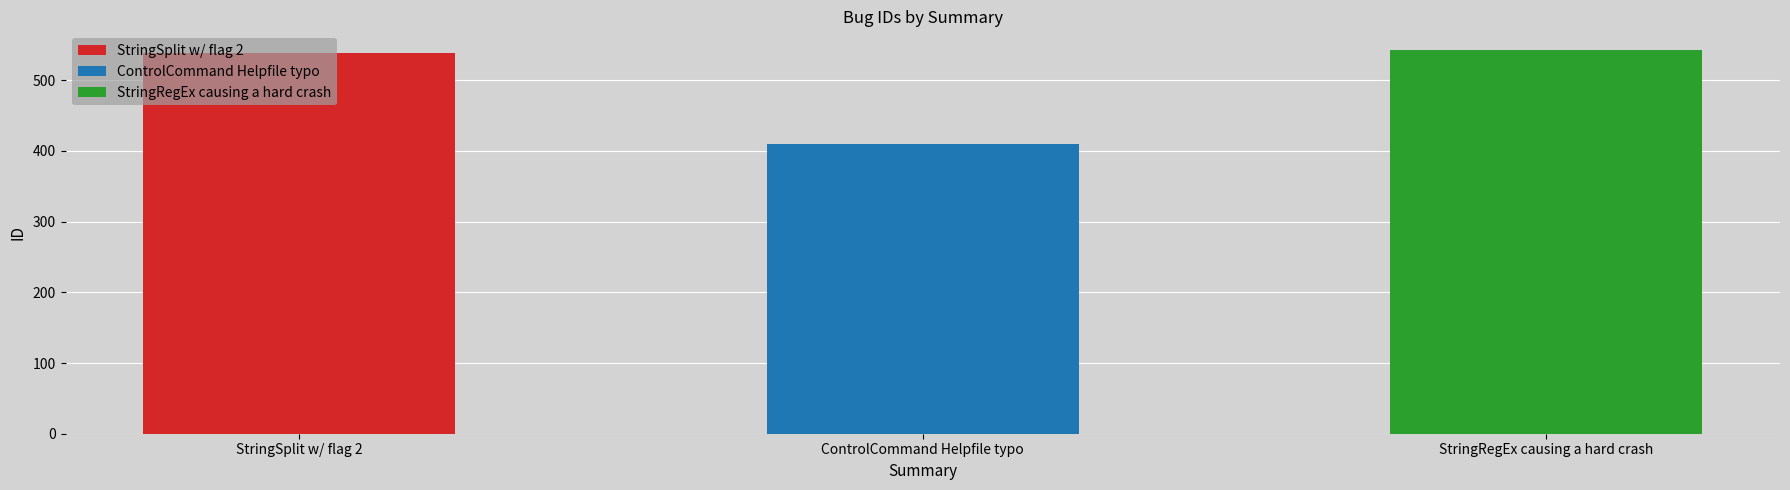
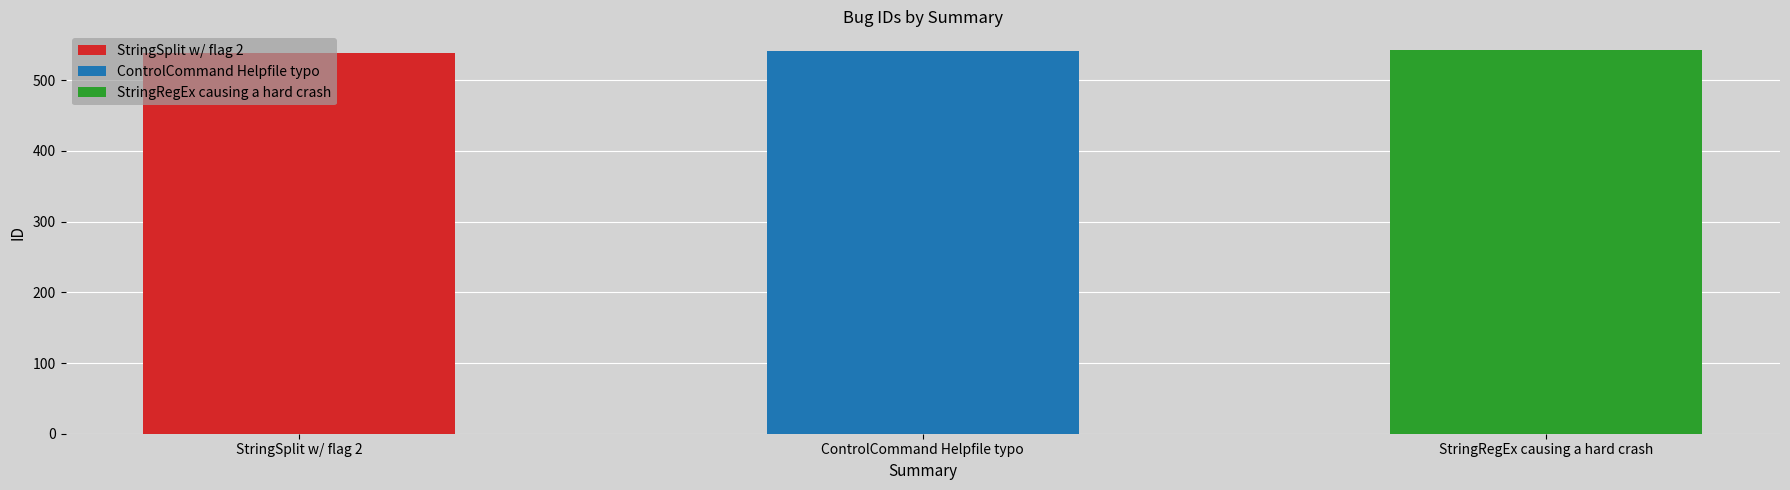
  {
-   "ControlCommand Helpfile typo": 410,
+   "ControlCommand Helpfile typo": 540,
    "StringRegEx causing a hard crash": 540
  }
